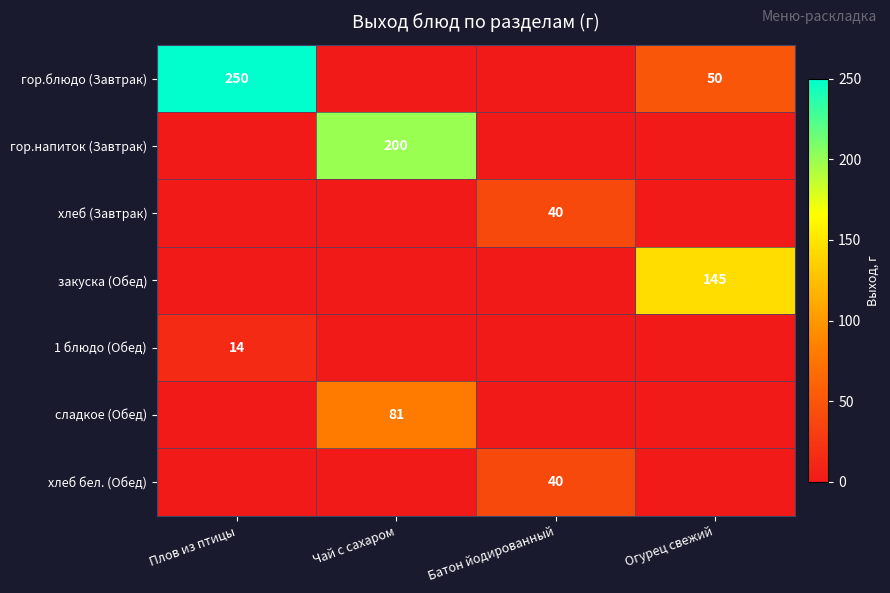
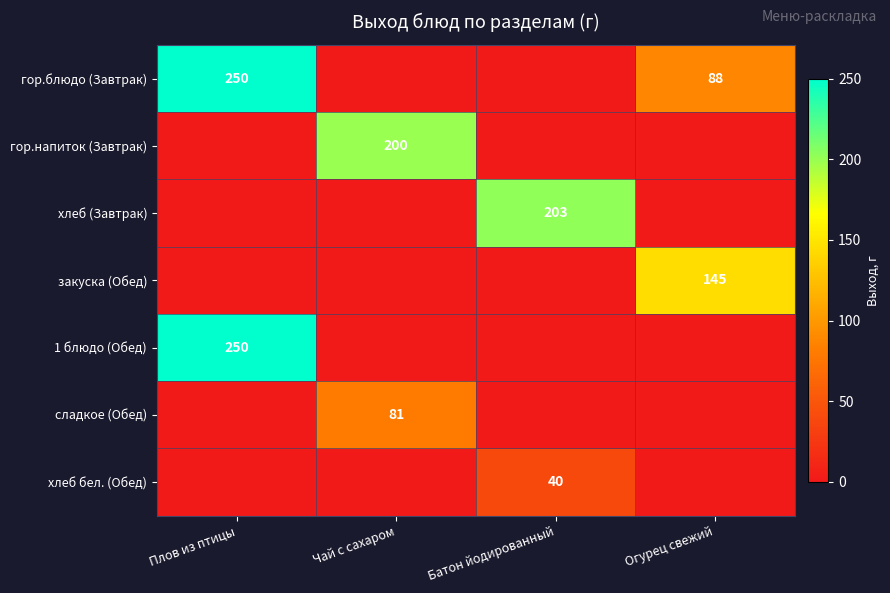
  {
    "гор.блюдо (Завтрак)": {
      "Плов из птицы": 250,
-     "Огурец свежий": 50
+     "Огурец свежий": 88
    },
    "гор.напиток (Завтрак)": {
      "Чай с сахаром": 200
    },
    "хлеб (Завтрак)": {
-     "Батон йодированный": 40
+     "Батон йодированный": 203
    },
    "закуска (Обед)": {
      "Огурец свежий": 145
    },
    "1 блюдо (Обед)": {
-     "Плов из птицы": 14
+     "Плов из птицы": 250
    },
    "сладкое (Обед)": {
      "Чай с сахаром": 81
    },
    "хлеб бел. (Обед)": {
      "Батон йодированный": 40
    }
  }
